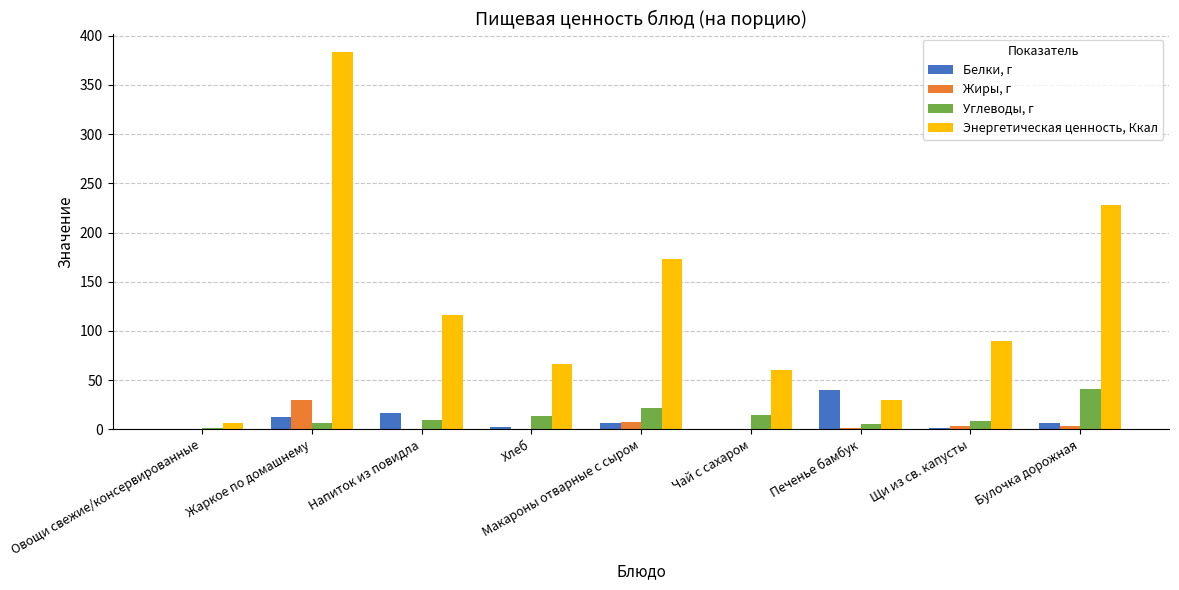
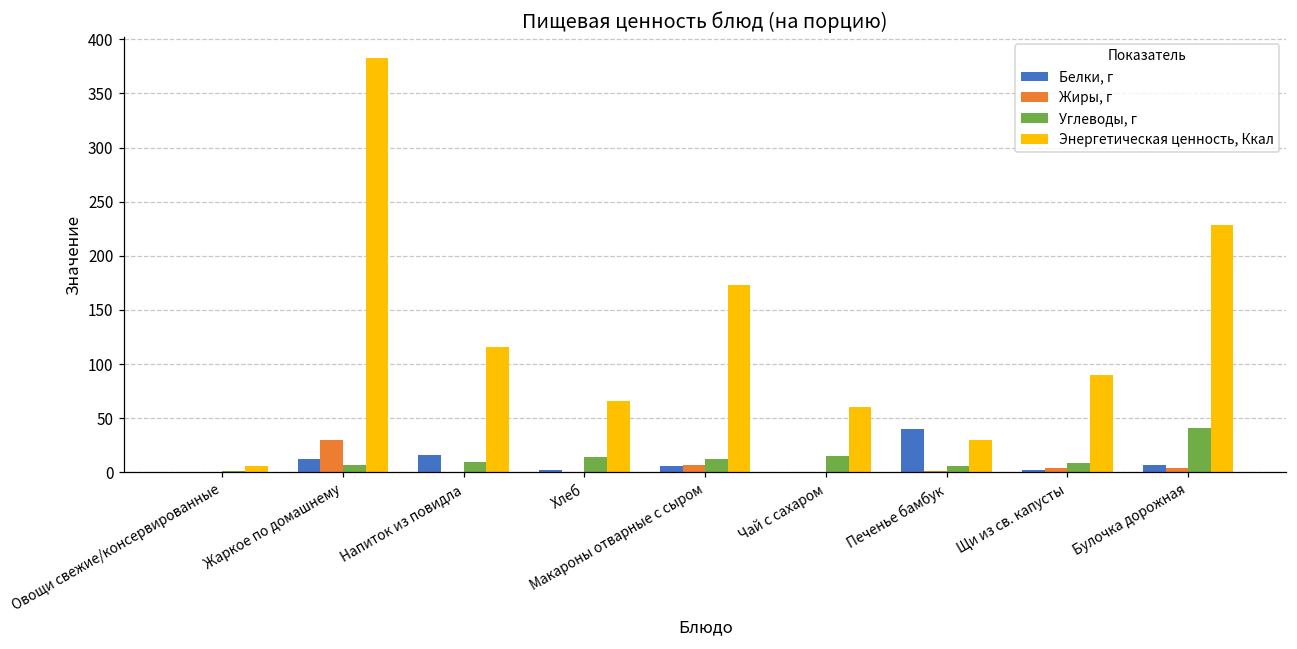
  {
    "Белки, г": {
      "Жаркое по домашнему": 10,
      "Напиток из повидла": 20,
      "Макароны отварные с сыром": 10,
      "Печенье бамбук": 40,
      "Булочка дорожная": 10
    },
    "Жиры, г": {
      "Жаркое по домашнему": 30,
      "Напиток из повидла": 0,
      "Макароны отварные с сыром": 10,
      "Щи из св. капусты": 0,
      "Булочка дорожная": 0
    },
    "Углеводы, г": {
      "Жаркое по домашнему": 10,
      "Напиток из повидла": 10,
      "Хлеб": 10,
-     "Макароны отварные с сыром": 20,
+     "Макароны отварные с сыром": 10,
      "Чай с сахаром": 20,
      "Печенье бамбук": 10,
      "Щи из св. капусты": 10,
      "Булочка дорожная": 40
    },
    "Энергетическая ценность, Ккал": {
      "Овощи свежие/консервированные": 10,
      "Жаркое по домашнему": 380,
      "Напиток из повидла": 120,
      "Хлеб": 70,
      "Макароны отварные с сыром": 170,
      "Чай с сахаром": 60,
      "Печенье бамбук": 30,
      "Щи из св. капусты": 90,
      "Булочка дорожная": 230
    }
  }
